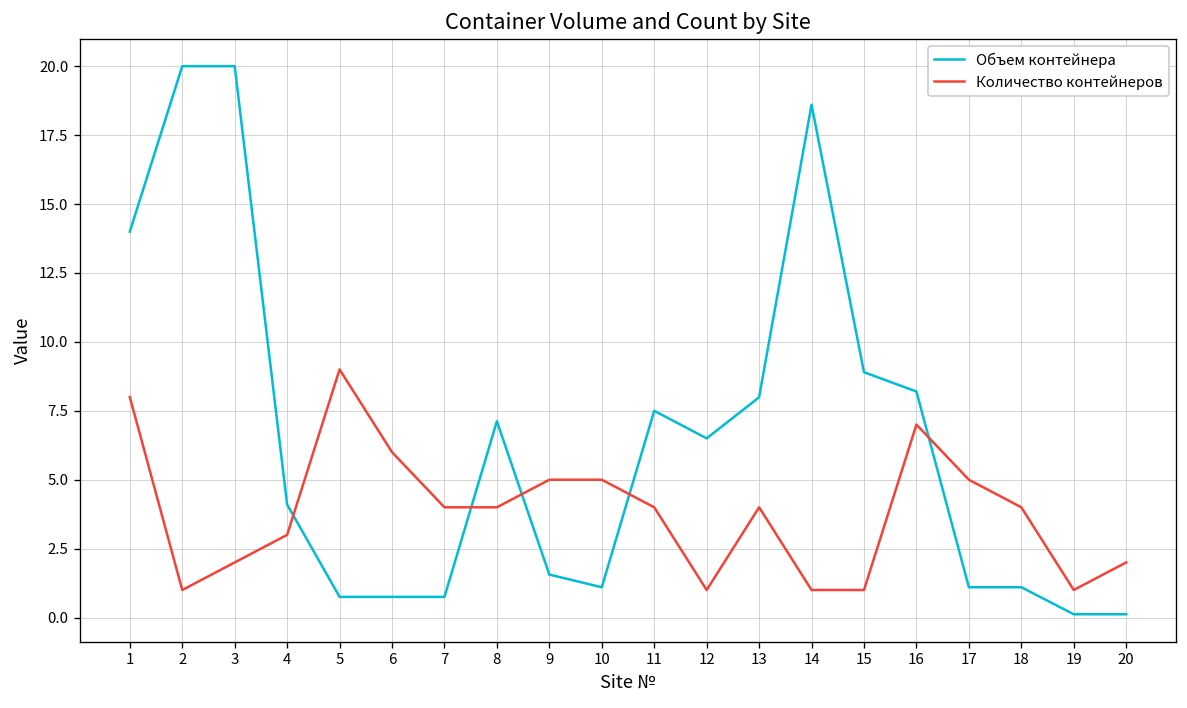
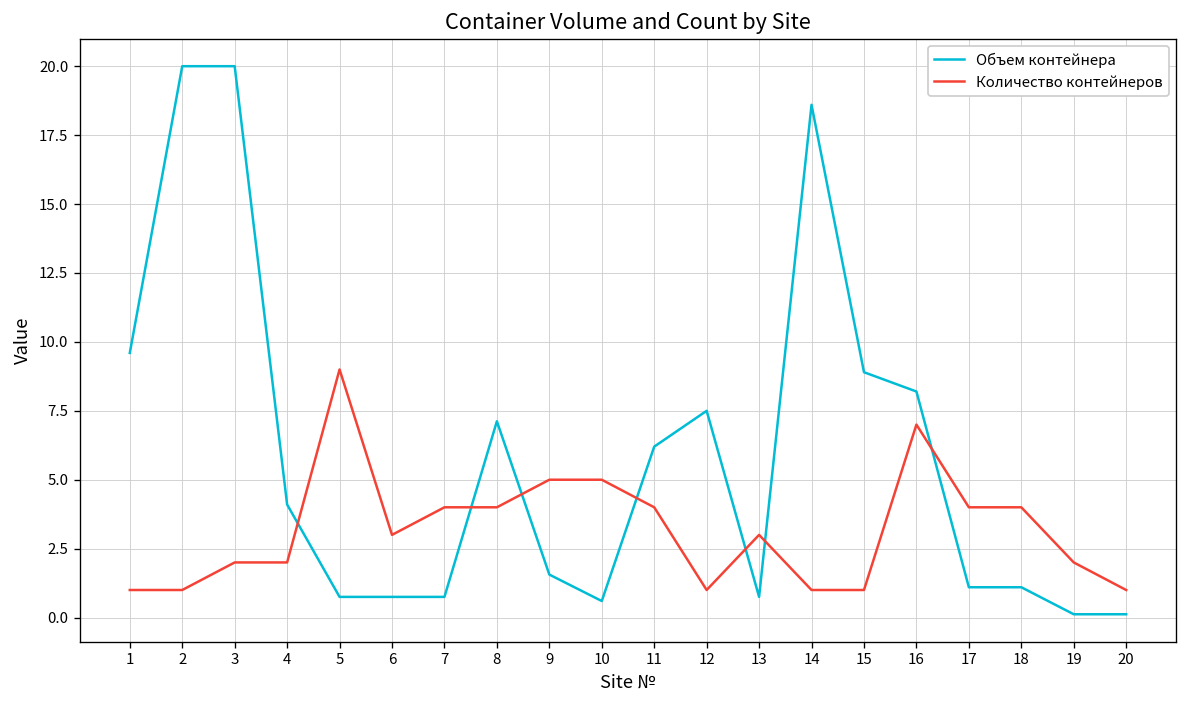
  {
    "Объем контейнера": {
-     "1": 14.0,
+     "1": 9.6,
      "2": 20.0,
      "3": 20.0,
      "4": 4.1,
      "5": 0.8,
      "6": 0.8,
      "7": 0.8,
      "8": 7.1,
      "9": 1.6,
-     "10": 1.1,
-     "11": 7.5,
-     "12": 6.5,
-     "13": 8.0,
+     "10": 0.6,
+     "11": 6.2,
+     "12": 7.5,
+     "13": 0.8,
      "14": 18.6,
      "15": 8.9,
      "16": 8.2,
      "17": 1.1,
      "18": 1.1,
      "19": 0.1,
      "20": 0.1
    },
    "Количество контейнеров": {
-     "1": 8,
+     "1": 1,
      "2": 1,
      "3": 2,
-     "4": 3,
+     "4": 2,
      "5": 9,
-     "6": 6,
+     "6": 3,
      "7": 4,
      "8": 4,
      "9": 5,
      "10": 5,
      "11": 4,
      "12": 1,
-     "13": 4,
+     "13": 3,
      "14": 1,
      "15": 1,
      "16": 7,
-     "17": 5,
+     "17": 4,
      "18": 4,
-     "19": 1,
-     "20": 2
+     "19": 2,
+     "20": 1
    }
  }
